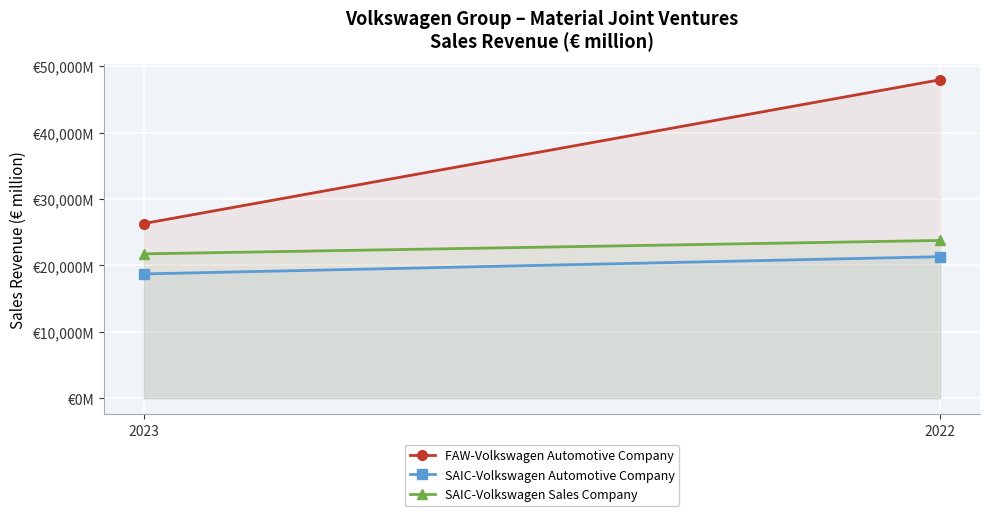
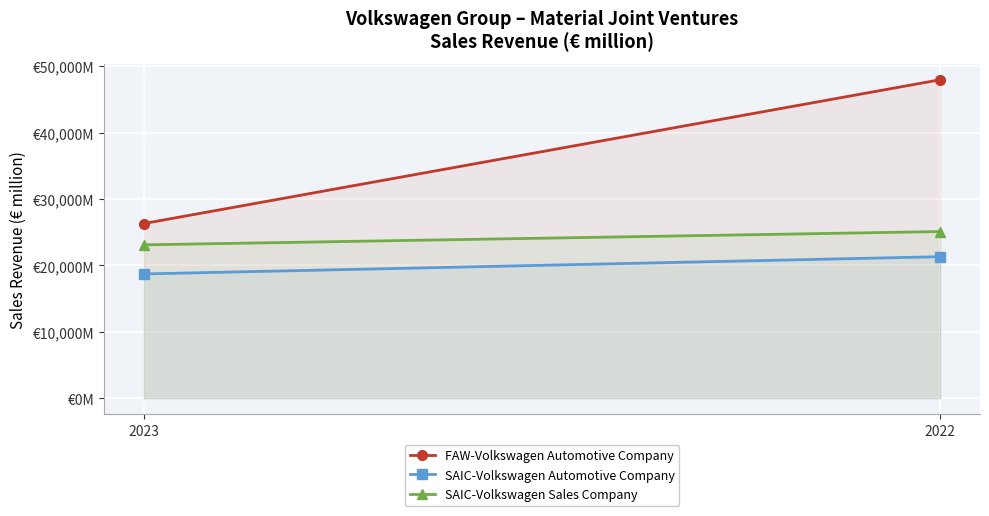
  {
    "FAW-Volkswagen Automotive Company": {
      "2023": "€26,000,000,000",
      "2022": "€48,000,000,000"
    },
    "SAIC-Volkswagen Automotive Company": {
      "2023": "€19,000,000,000",
      "2022": "€21,000,000,000"
    },
    "SAIC-Volkswagen Sales Company": {
-     "2023": "€22,000,000,000",
-     "2022": "€24,000,000,000"
+     "2023": "€23,000,000,000",
+     "2022": "€25,000,000,000"
    }
  }
